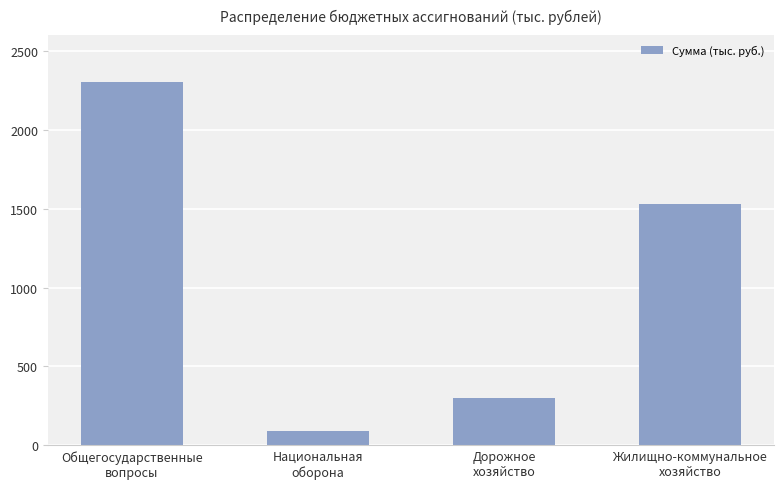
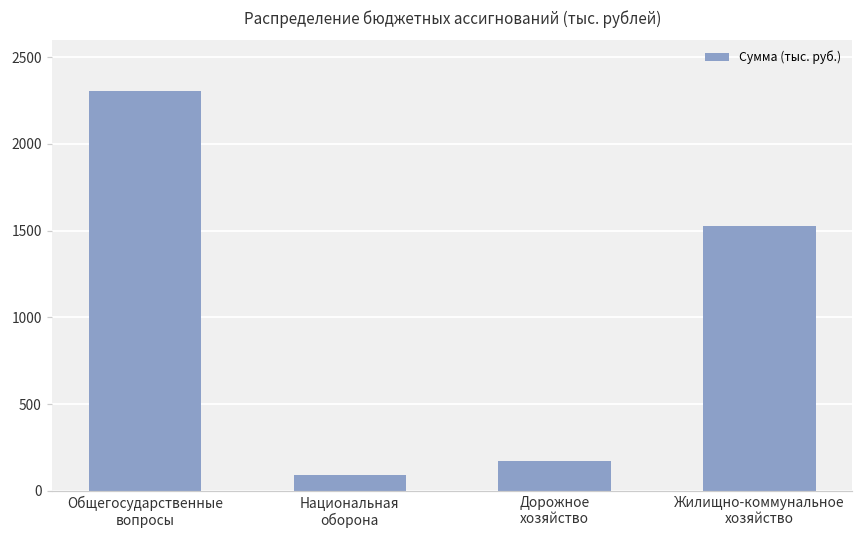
  {
    "Общегосударственные вопросы": 2300,
    "Национальная оборона": 90,
-   "Дорожное хозяйство": 300,
+   "Дорожное хозяйство": 180,
    "Жилищно-коммунальное хозяйство": 1530
  }
